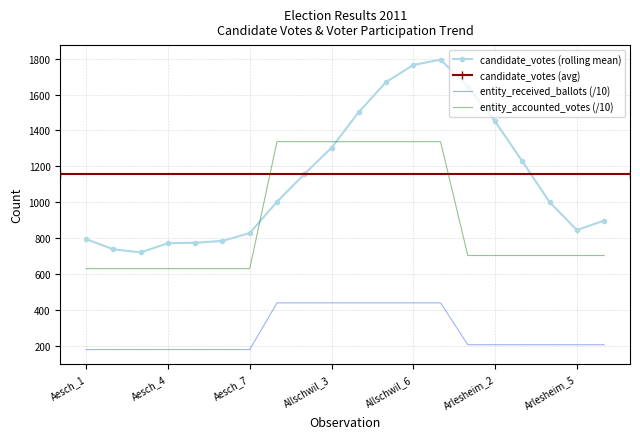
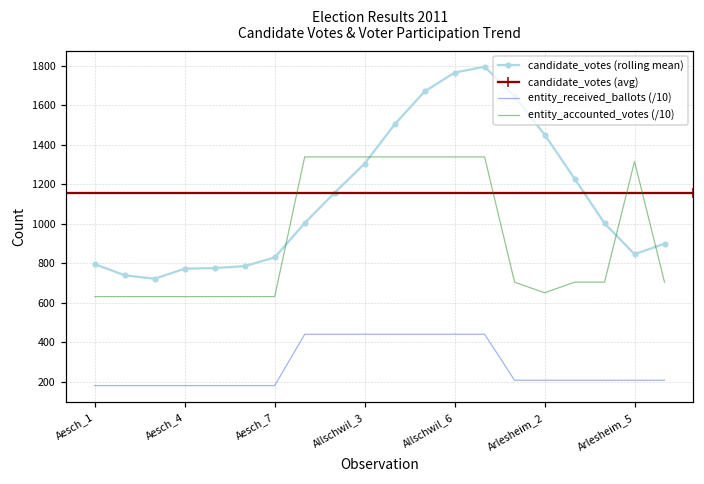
  {
    "entity_accounted_votes (/10)": {
      "Aesch_1": 630,
      "Aesch_4": 630,
      "Aesch_7": 630,
      "Allschwil_3": 1340,
      "Allschwil_6": 1340,
-     "Arlesheim_2": 700,
-     "Arlesheim_5": 700
+     "Arlesheim_2": 650,
+     "Arlesheim_5": 1320
    }
  }
